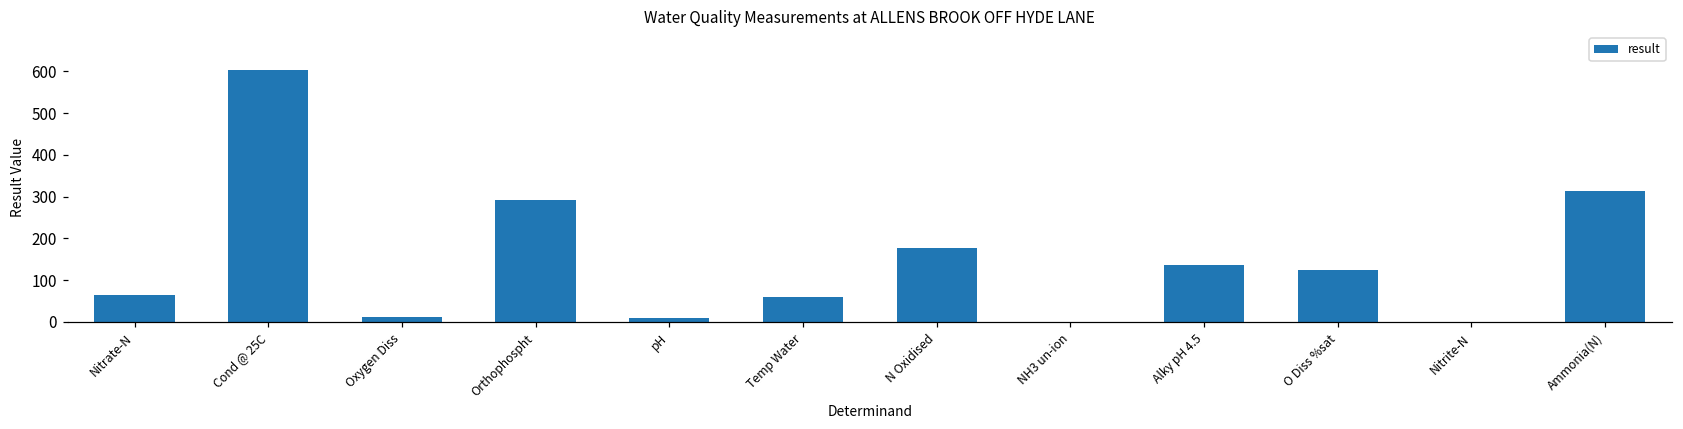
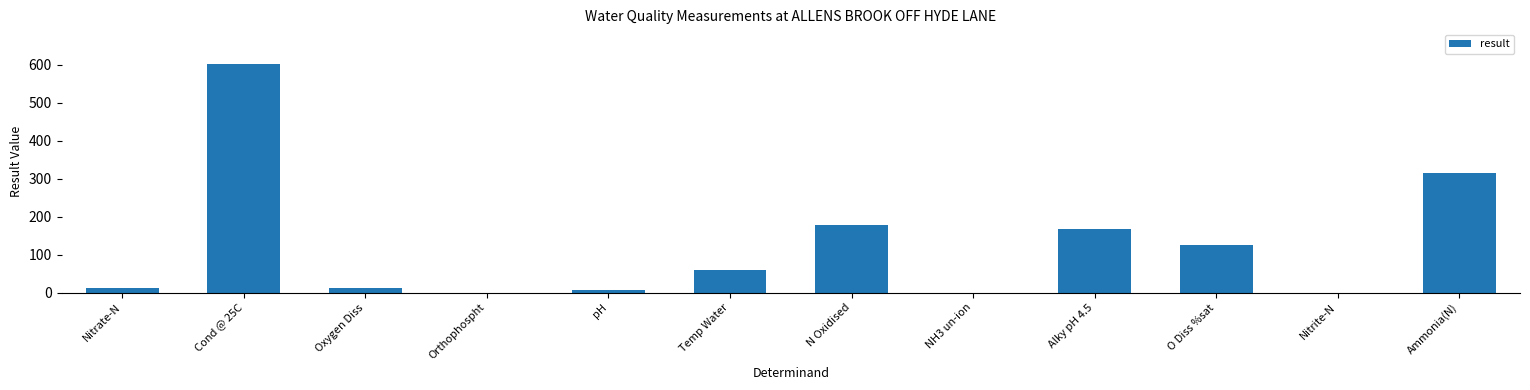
  {
-   "Nitrate-N": 60,
+   "Nitrate-N": 10,
    "Cond @ 25C": 600,
    "Oxygen Diss": 10,
-   "Orthophospht": 290,
+   "Orthophospht": 0,
    "pH": 10,
    "Temp Water": 60,
    "N Oxidised": 180,
-   "Alky pH 4.5": 140,
+   "Alky pH 4.5": 170,
    "O Diss %sat": 120,
    "Ammonia(N)": 310
  }
